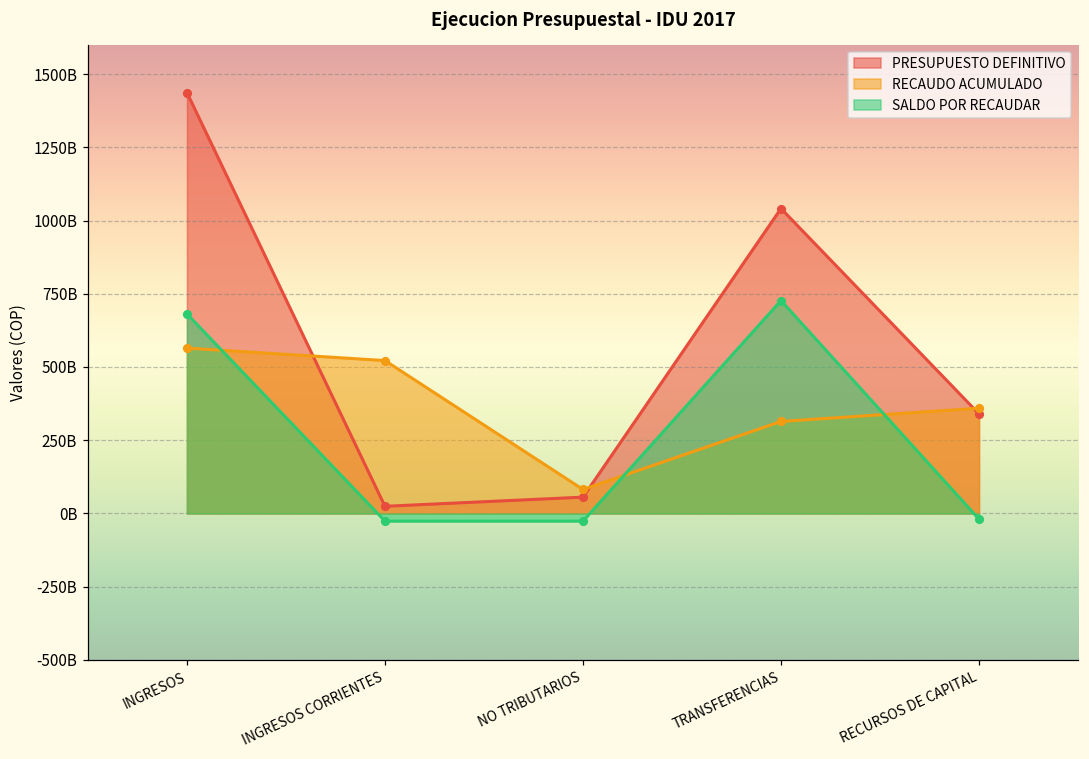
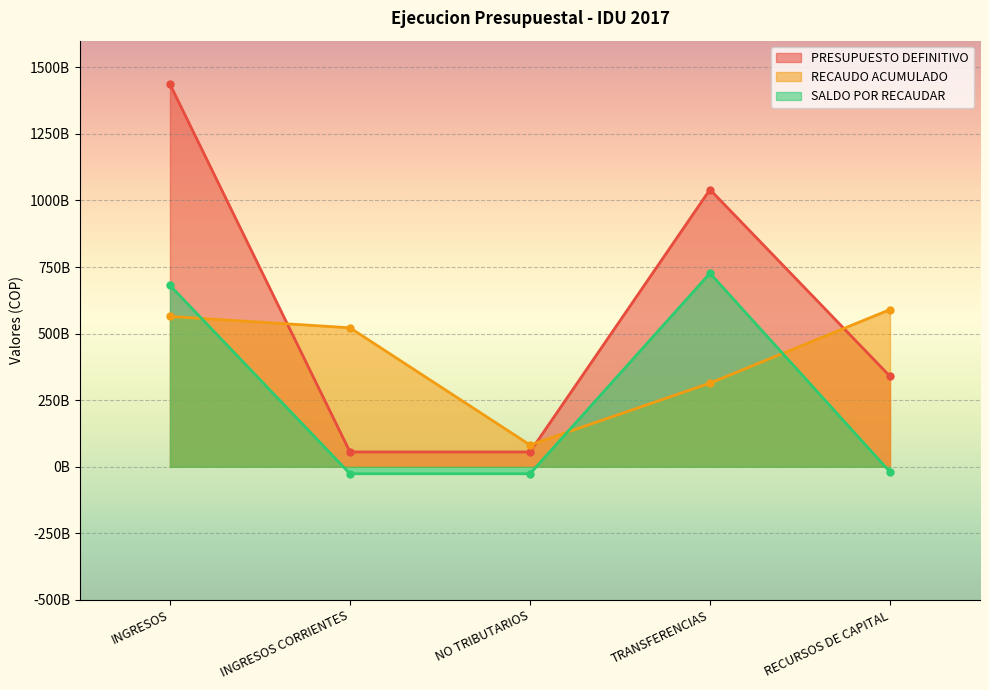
  {
    "PRESUPUESTO DEFINITIVO": {
      "INGRESOS": 1440000000000,
-     "INGRESOS CORRIENTES": 20000000000,
+     "INGRESOS CORRIENTES": 60000000000,
      "NO TRIBUTARIOS": 60000000000,
      "TRANSFERENCIAS": 1040000000000,
      "RECURSOS DE CAPITAL": 340000000000
    },
    "RECAUDO ACUMULADO": {
      "INGRESOS": 560000000000,
      "INGRESOS CORRIENTES": 520000000000,
      "NO TRIBUTARIOS": 80000000000,
      "TRANSFERENCIAS": 310000000000,
-     "RECURSOS DE CAPITAL": 360000000000
+     "RECURSOS DE CAPITAL": 590000000000
    }
  }
